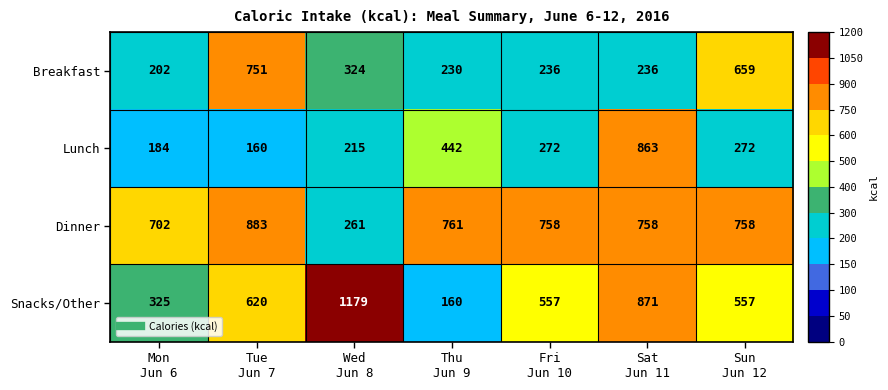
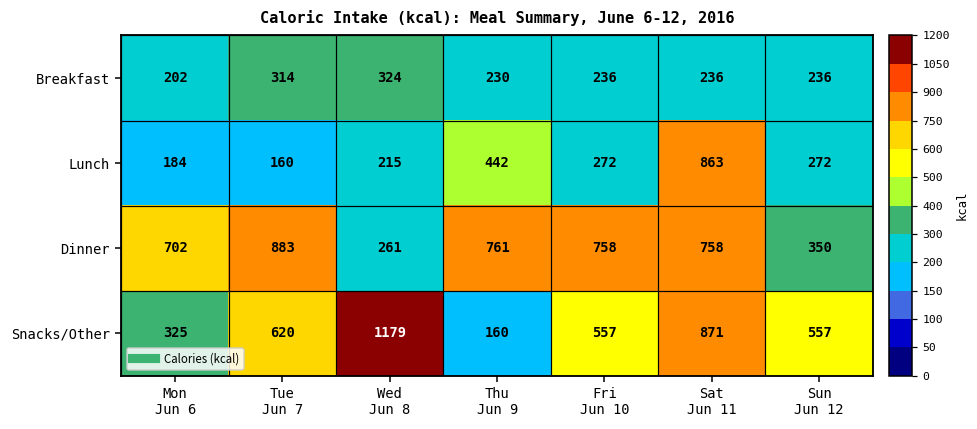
  {
    "Breakfast": {
      "Mon Jun 6": 202,
-     "Tue Jun 7": 751,
+     "Tue Jun 7": 314,
      "Wed Jun 8": 324,
      "Thu Jun 9": 230,
      "Fri Jun 10": 236,
      "Sat Jun 11": 236,
-     "Sun Jun 12": 659
+     "Sun Jun 12": 236
    },
    "Lunch": {
      "Mon Jun 6": 184,
      "Tue Jun 7": 160,
      "Wed Jun 8": 215,
      "Thu Jun 9": 442,
      "Fri Jun 10": 272,
      "Sat Jun 11": 863,
      "Sun Jun 12": 272
    },
    "Dinner": {
      "Mon Jun 6": 702,
      "Tue Jun 7": 883,
      "Wed Jun 8": 261,
      "Thu Jun 9": 761,
      "Fri Jun 10": 758,
      "Sat Jun 11": 758,
-     "Sun Jun 12": 758
+     "Sun Jun 12": 350
    },
    "Snacks/Other": {
      "Mon Jun 6": 325,
      "Tue Jun 7": 620,
      "Wed Jun 8": 1179,
      "Thu Jun 9": 160,
      "Fri Jun 10": 557,
      "Sat Jun 11": 871,
      "Sun Jun 12": 557
    }
  }
